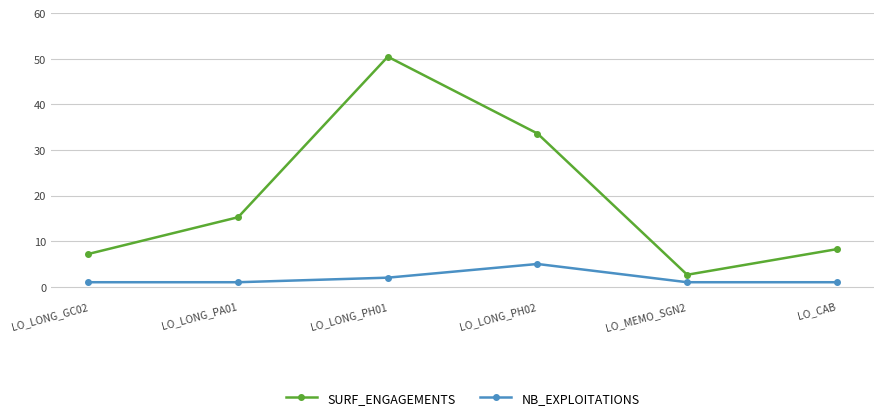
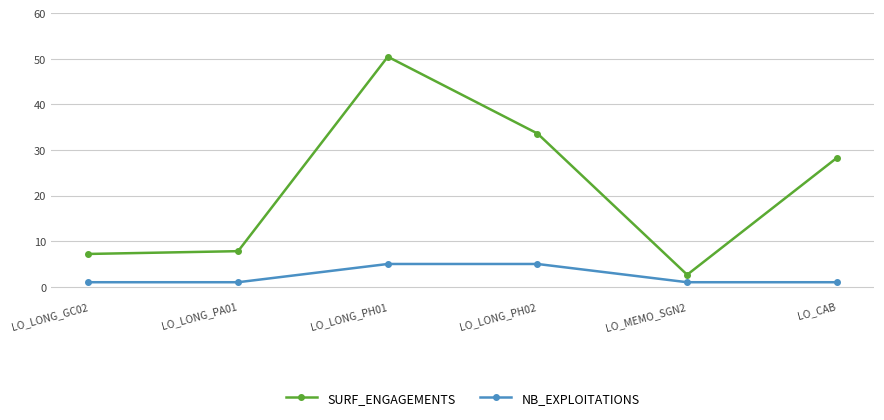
  {
    "SURF_ENGAGEMENTS": {
      "LO_LONG_GC02": 7,
-     "LO_LONG_PA01": 15,
+     "LO_LONG_PA01": 8,
      "LO_LONG_PH01": 50,
      "LO_LONG_PH02": 34,
      "LO_MEMO_SGN2": 3,
-     "LO_CAB": 8
+     "LO_CAB": 28
    },
    "NB_EXPLOITATIONS": {
      "LO_LONG_GC02": 1,
      "LO_LONG_PA01": 1,
-     "LO_LONG_PH01": 2,
+     "LO_LONG_PH01": 5,
      "LO_LONG_PH02": 5,
      "LO_MEMO_SGN2": 1,
      "LO_CAB": 1
    }
  }
